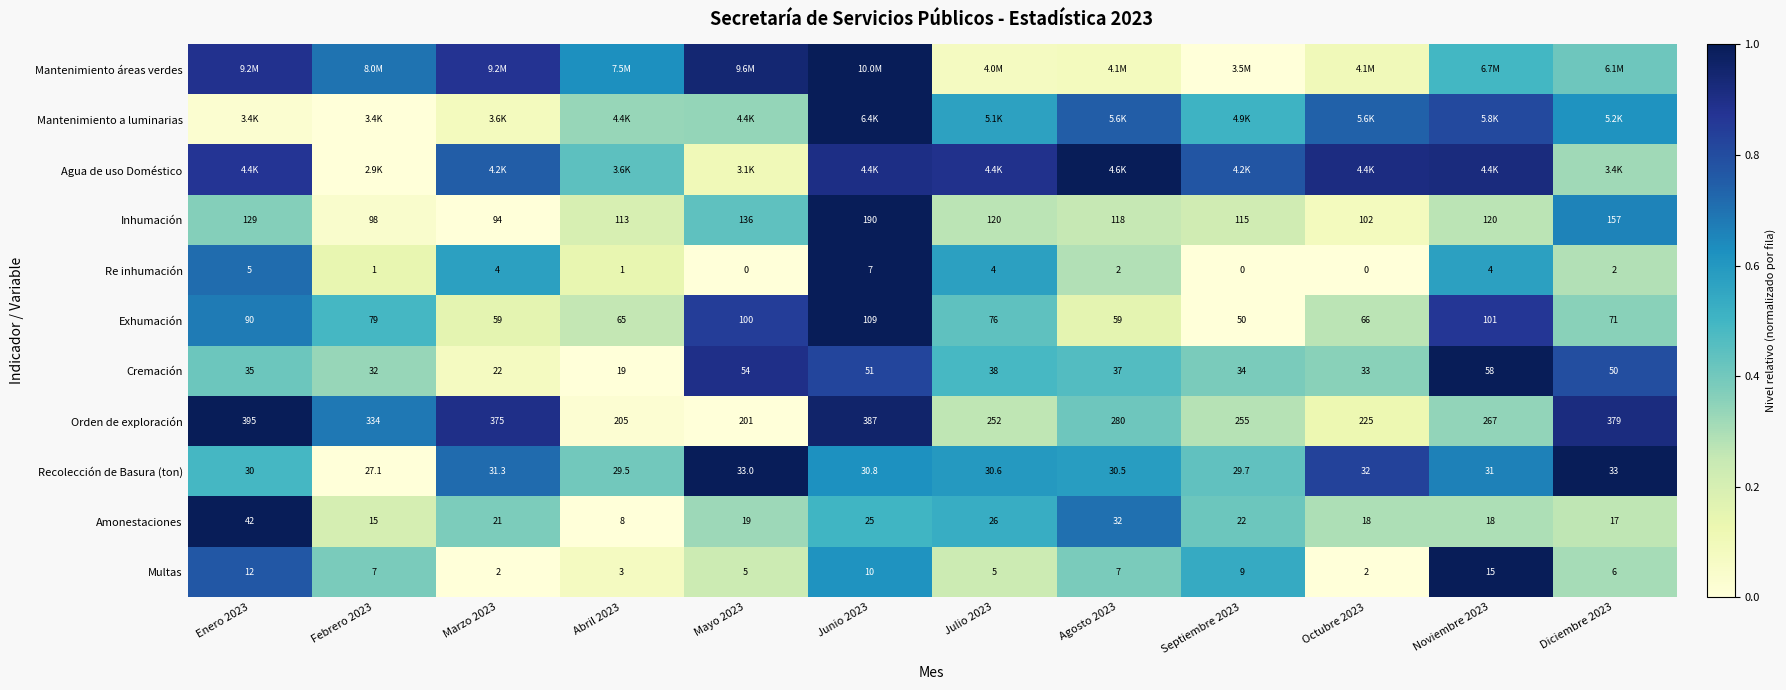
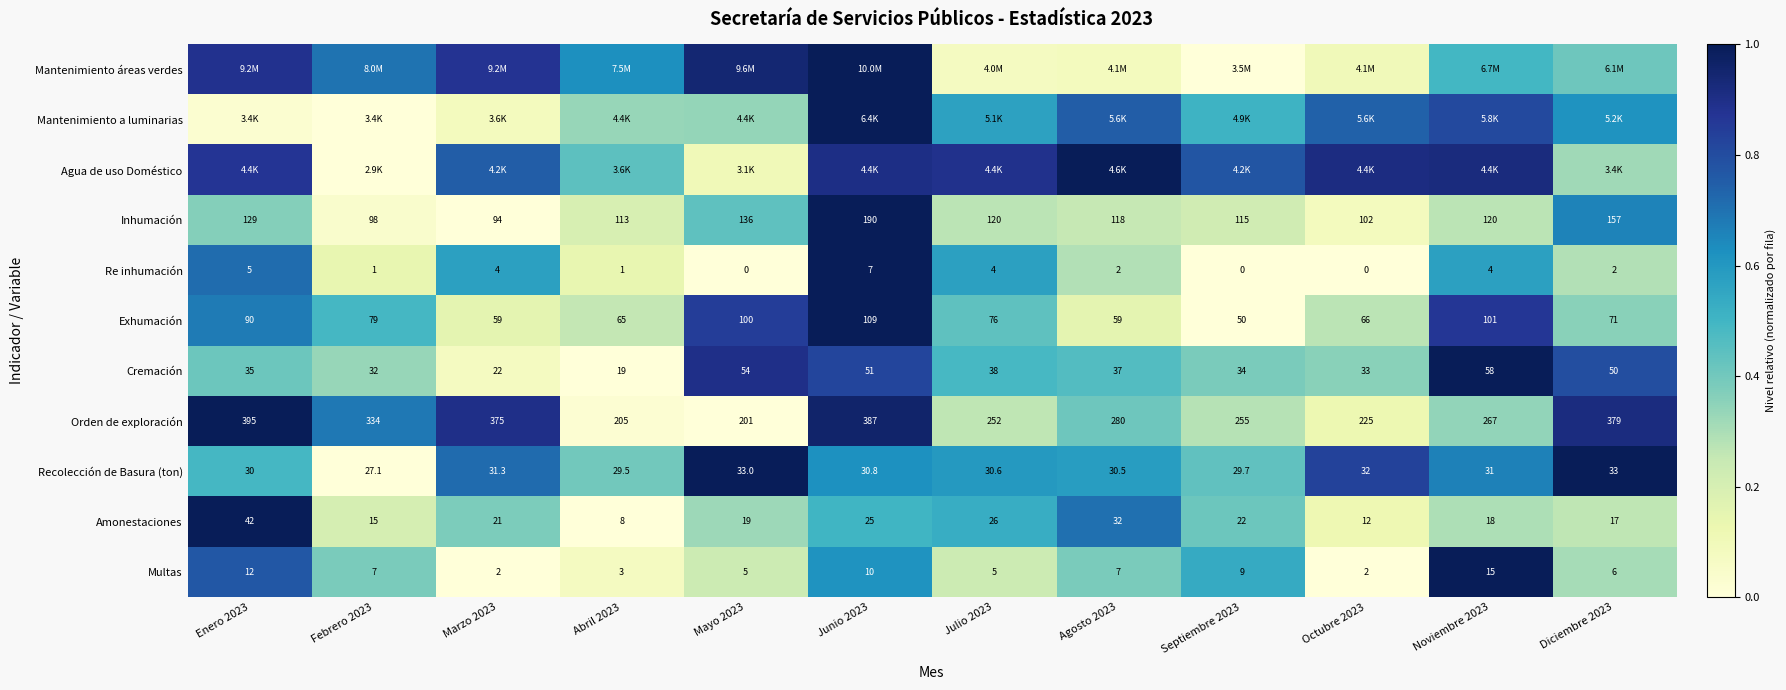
  {
    "Mantenimiento áreas verdes": {
      "Enero 2023": "9.2M",
      "Febrero 2023": "8.0M",
      "Marzo 2023": "9.2M",
      "Abril 2023": "7.5M",
      "Mayo 2023": "9.6M",
      "Junio 2023": "10.0M",
      "Julio 2023": "4.0M",
      "Agosto 2023": "4.1M",
      "Septiembre 2023": "3.5M",
      "Octubre 2023": "4.1M",
      "Noviembre 2023": "6.7M",
      "Diciembre 2023": "6.1M"
    },
    "Mantenimiento a luminarias": {
      "Enero 2023": "3.4K",
      "Febrero 2023": "3.4K",
      "Marzo 2023": "3.6K",
      "Abril 2023": "4.4K",
      "Mayo 2023": "4.4K",
      "Junio 2023": "6.4K",
      "Julio 2023": "5.1K",
      "Agosto 2023": "5.6K",
      "Septiembre 2023": "4.9K",
      "Octubre 2023": "5.6K",
      "Noviembre 2023": "5.8K",
      "Diciembre 2023": "5.2K"
    },
    "Agua de uso Doméstico": {
      "Enero 2023": "4.4K",
      "Febrero 2023": "2.9K",
      "Marzo 2023": "4.2K",
      "Abril 2023": "3.6K",
      "Mayo 2023": "3.1K",
      "Junio 2023": "4.4K",
      "Julio 2023": "4.4K",
      "Agosto 2023": "4.6K",
      "Septiembre 2023": "4.2K",
      "Octubre 2023": "4.4K",
      "Noviembre 2023": "4.4K",
      "Diciembre 2023": "3.4K"
    },
    "Inhumación": {
      "Enero 2023": "129",
      "Febrero 2023": "98",
      "Marzo 2023": "94",
      "Abril 2023": "113",
      "Mayo 2023": "136",
      "Junio 2023": "190",
      "Julio 2023": "120",
      "Agosto 2023": "118",
      "Septiembre 2023": "115",
      "Octubre 2023": "102",
      "Noviembre 2023": "120",
      "Diciembre 2023": "157"
    },
    "Re inhumación": {
      "Enero 2023": "5",
      "Febrero 2023": "1",
      "Marzo 2023": "4",
      "Abril 2023": "1",
      "Mayo 2023": "0",
      "Junio 2023": "7",
      "Julio 2023": "4",
      "Agosto 2023": "2",
      "Septiembre 2023": "0",
      "Octubre 2023": "0",
      "Noviembre 2023": "4",
      "Diciembre 2023": "2"
    },
    "Exhumación": {
      "Enero 2023": "90",
      "Febrero 2023": "79",
      "Marzo 2023": "59",
      "Abril 2023": "65",
      "Mayo 2023": "100",
      "Junio 2023": "109",
      "Julio 2023": "76",
      "Agosto 2023": "59",
      "Septiembre 2023": "50",
      "Octubre 2023": "66",
      "Noviembre 2023": "101",
      "Diciembre 2023": "71"
    },
    "Cremación": {
      "Enero 2023": "35",
      "Febrero 2023": "32",
      "Marzo 2023": "22",
      "Abril 2023": "19",
      "Mayo 2023": "54",
      "Junio 2023": "51",
      "Julio 2023": "38",
      "Agosto 2023": "37",
      "Septiembre 2023": "34",
      "Octubre 2023": "33",
      "Noviembre 2023": "58",
      "Diciembre 2023": "50"
    },
    "Orden de exploración": {
      "Enero 2023": "395",
      "Febrero 2023": "334",
      "Marzo 2023": "375",
      "Abril 2023": "205",
      "Mayo 2023": "201",
      "Junio 2023": "387",
      "Julio 2023": "252",
      "Agosto 2023": "280",
      "Septiembre 2023": "255",
      "Octubre 2023": "225",
      "Noviembre 2023": "267",
      "Diciembre 2023": "379"
    },
    "Recolección de Basura (ton)": {
      "Enero 2023": "30",
      "Febrero 2023": "27.1",
      "Marzo 2023": "31.3",
      "Abril 2023": "29.5",
      "Mayo 2023": "33.0",
      "Junio 2023": "30.8",
      "Julio 2023": "30.6",
      "Agosto 2023": "30.5",
      "Septiembre 2023": "29.7",
      "Octubre 2023": "32",
      "Noviembre 2023": "31",
      "Diciembre 2023": "33"
    },
    "Amonestaciones": {
      "Enero 2023": "42",
      "Febrero 2023": "15",
      "Marzo 2023": "21",
      "Abril 2023": "8",
      "Mayo 2023": "19",
      "Junio 2023": "25",
      "Julio 2023": "26",
      "Agosto 2023": "32",
      "Septiembre 2023": "22",
-     "Octubre 2023": "18",
+     "Octubre 2023": "12",
      "Noviembre 2023": "18",
      "Diciembre 2023": "17"
    },
    "Multas": {
      "Enero 2023": "12",
      "Febrero 2023": "7",
      "Marzo 2023": "2",
      "Abril 2023": "3",
      "Mayo 2023": "5",
      "Junio 2023": "10",
      "Julio 2023": "5",
      "Agosto 2023": "7",
      "Septiembre 2023": "9",
      "Octubre 2023": "2",
      "Noviembre 2023": "15",
      "Diciembre 2023": "6"
    }
  }
